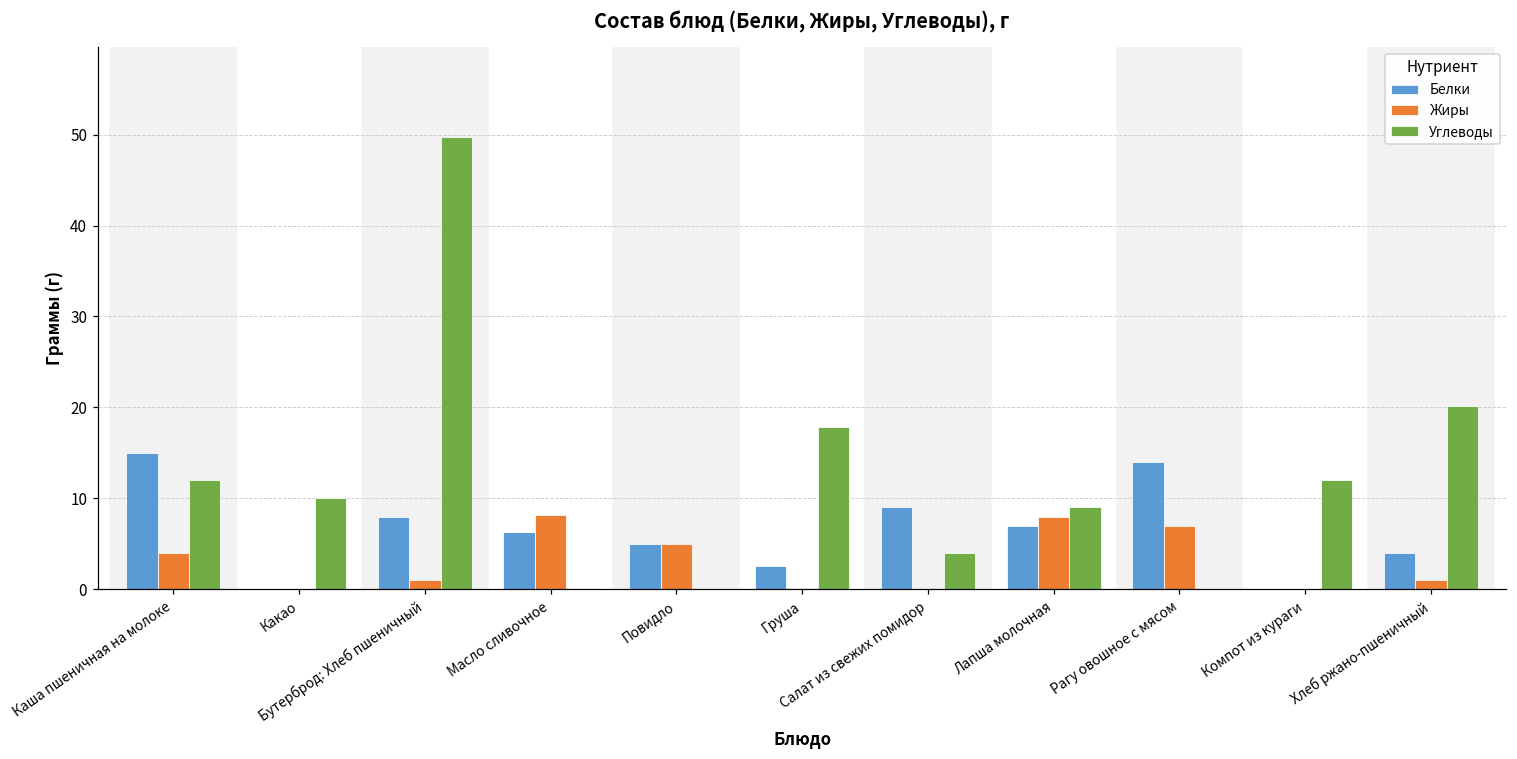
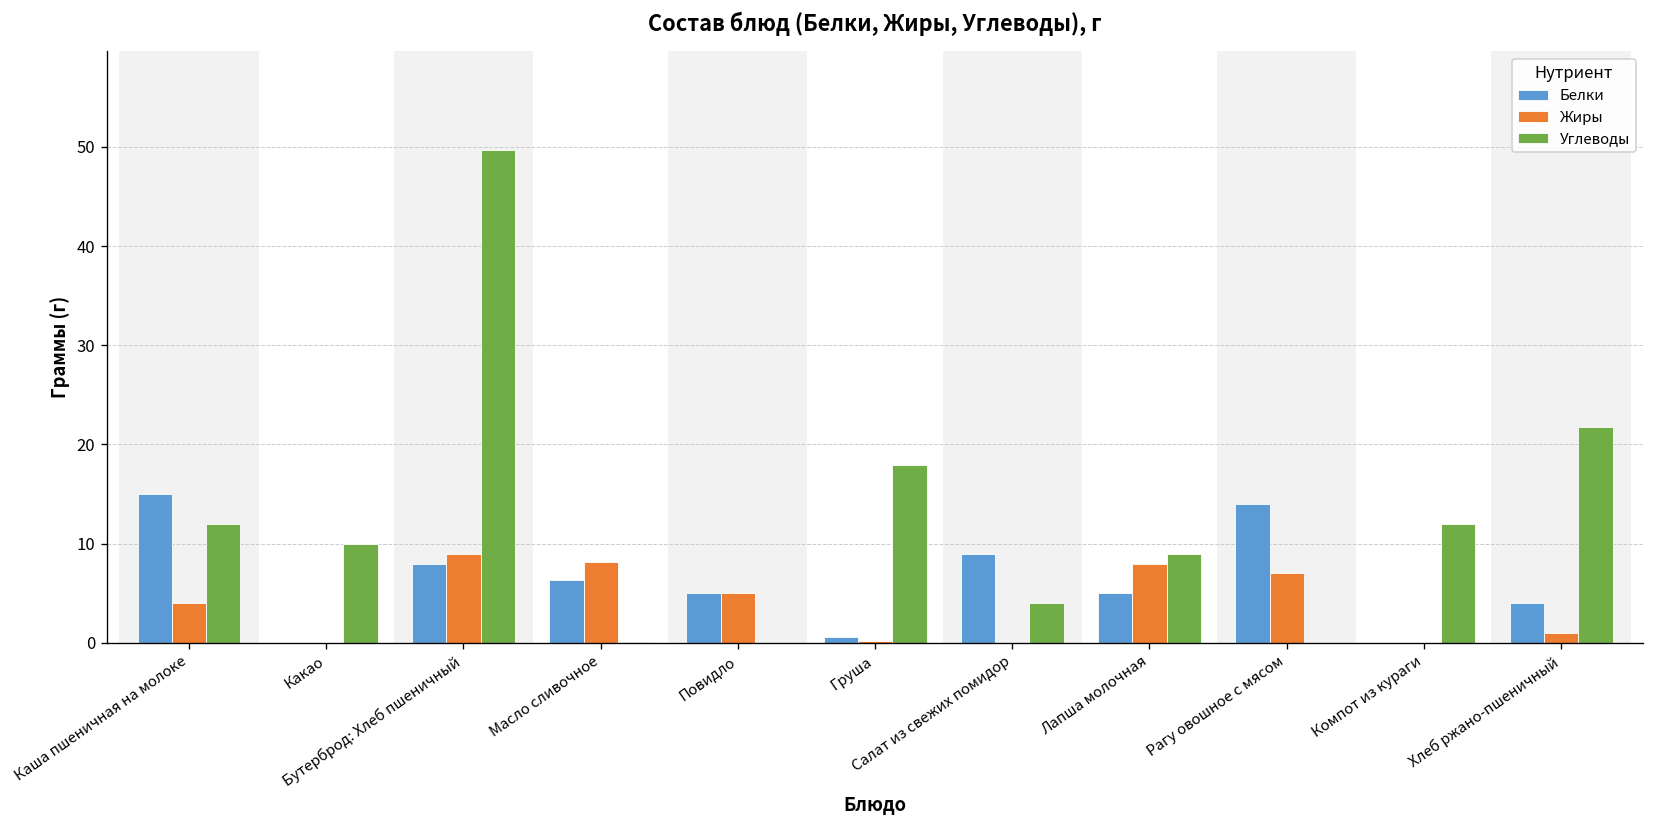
  {
    "Белки": {
      "Каша пшеничная на молоке": 15,
      "Какао": 0,
      "Бутерброд: Хлеб пшеничный": 8,
      "Масло сливочное": 6,
      "Повидло": 5,
-     "Груша": 3,
+     "Груша": 1,
      "Салат из свежих помидор": 9,
-     "Лапша молочная": 7,
+     "Лапша молочная": 5,
      "Рагу овошное с мясом": 14,
      "Компот из кураги": 0,
      "Хлеб ржано-пшеничный": 4
    },
    "Жиры": {
      "Каша пшеничная на молоке": 4,
      "Какао": 0,
-     "Бутерброд: Хлеб пшеничный": 1,
+     "Бутерброд: Хлеб пшеничный": 9,
      "Масло сливочное": 8,
      "Повидло": 5,
      "Салат из свежих помидор": 0,
      "Лапша молочная": 8,
      "Рагу овошное с мясом": 7,
      "Компот из кураги": 0,
      "Хлеб ржано-пшеничный": 1
    },
    "Углеводы": {
      "Каша пшеничная на молоке": 12,
      "Какао": 10,
      "Бутерброд: Хлеб пшеничный": 50,
      "Повидло": 0,
      "Груша": 18,
      "Салат из свежих помидор": 4,
      "Лапша молочная": 9,
      "Рагу овошное с мясом": 0,
      "Компот из кураги": 12,
-     "Хлеб ржано-пшеничный": 20
+     "Хлеб ржано-пшеничный": 22
    }
  }
